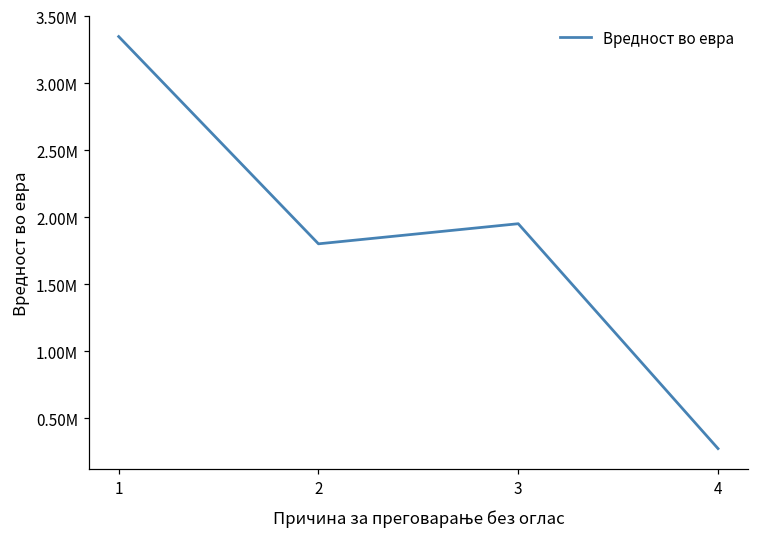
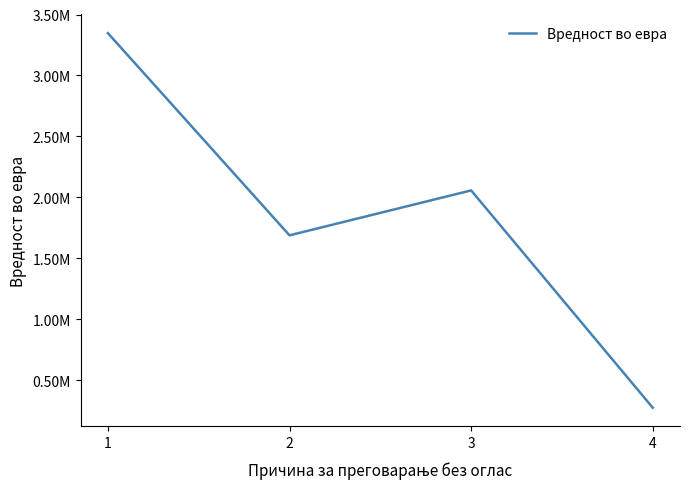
  {
    "1": 3350000,
-   "2": 1800000,
-   "3": 1950000,
+   "2": 1690000,
+   "3": 2060000,
    "4": 270000
  }
